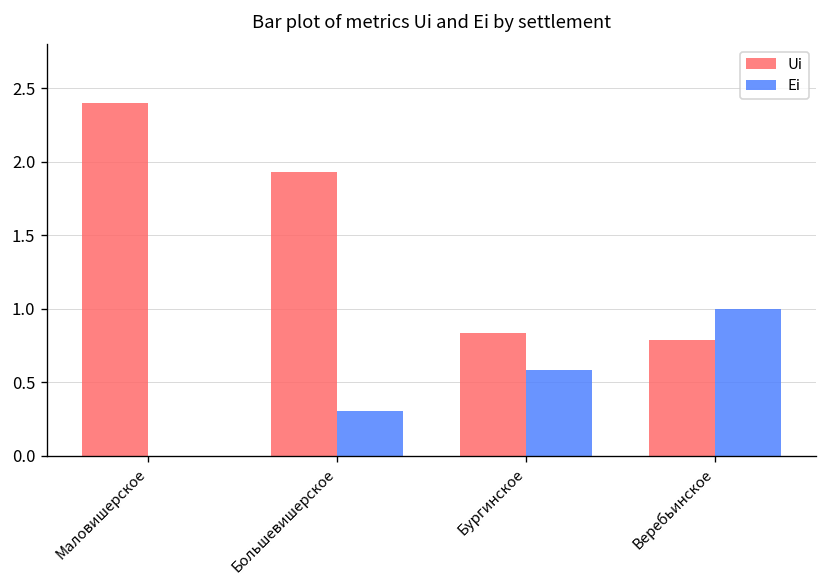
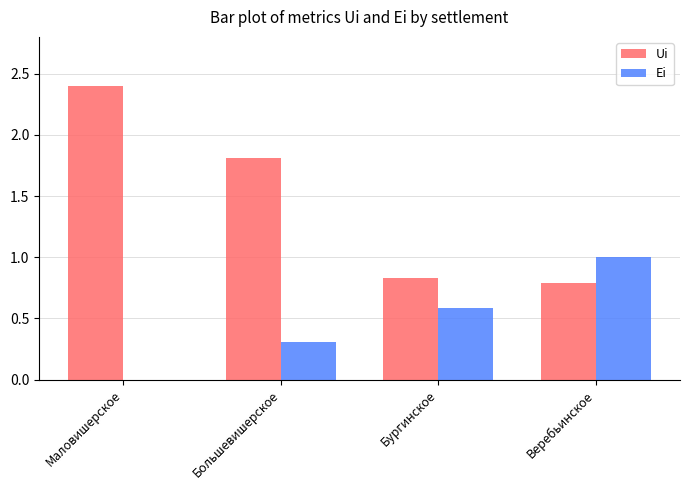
  {
    "Ui": {
      "Маловишерское": 2.40,
-     "Большевишерское": 1.93,
+     "Большевишерское": 1.81,
      "Бургинское": 0.83,
      "Веребьинское": 0.79
    },
    "Ei": {
      "Большевишерское": 0.31,
      "Бургинское": 0.58,
      "Веребьинское": 1.00
    }
  }
